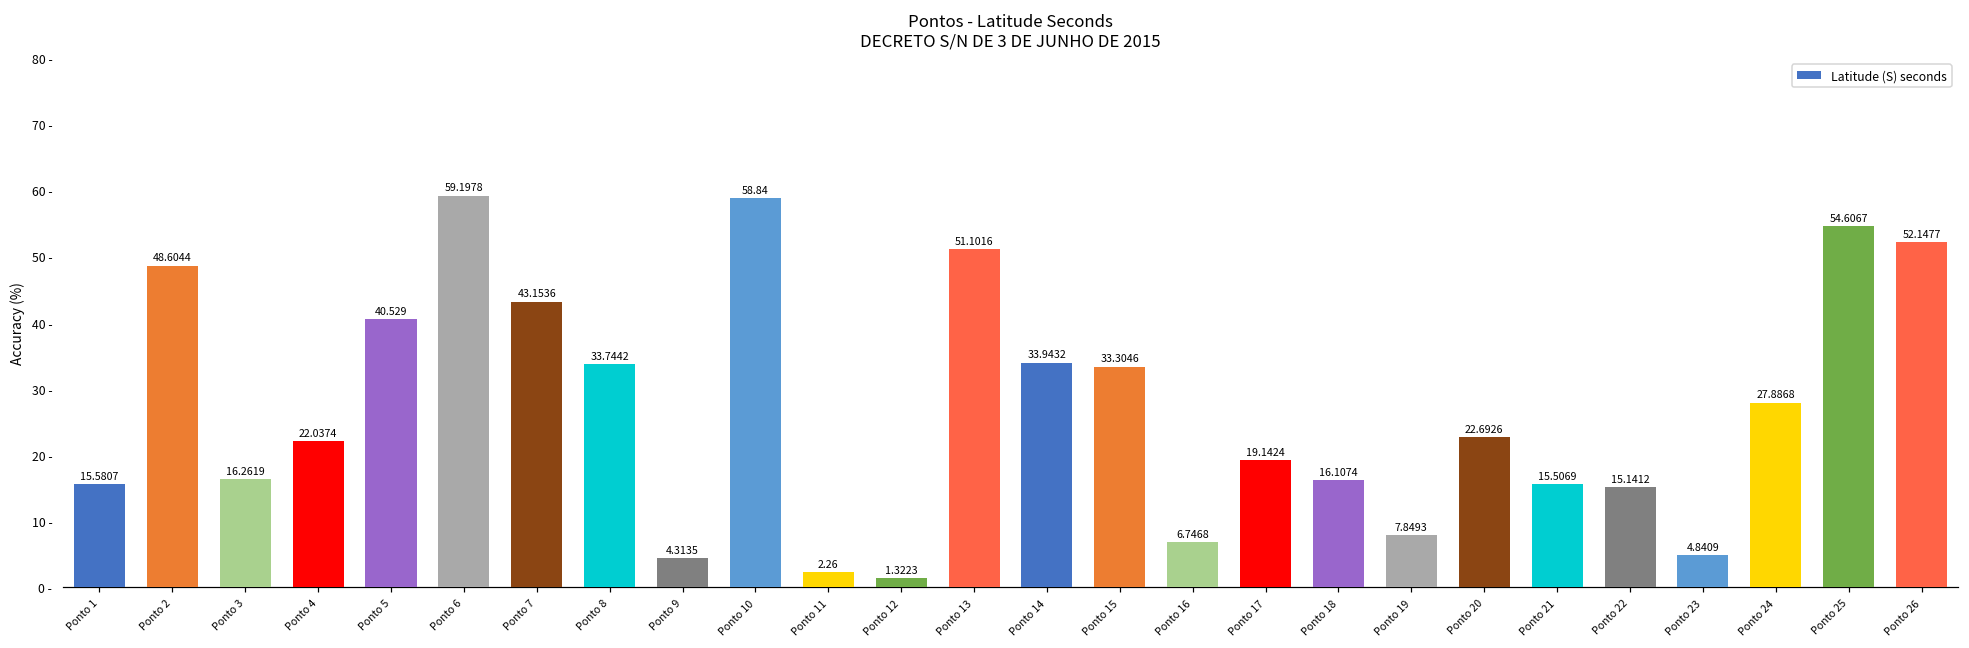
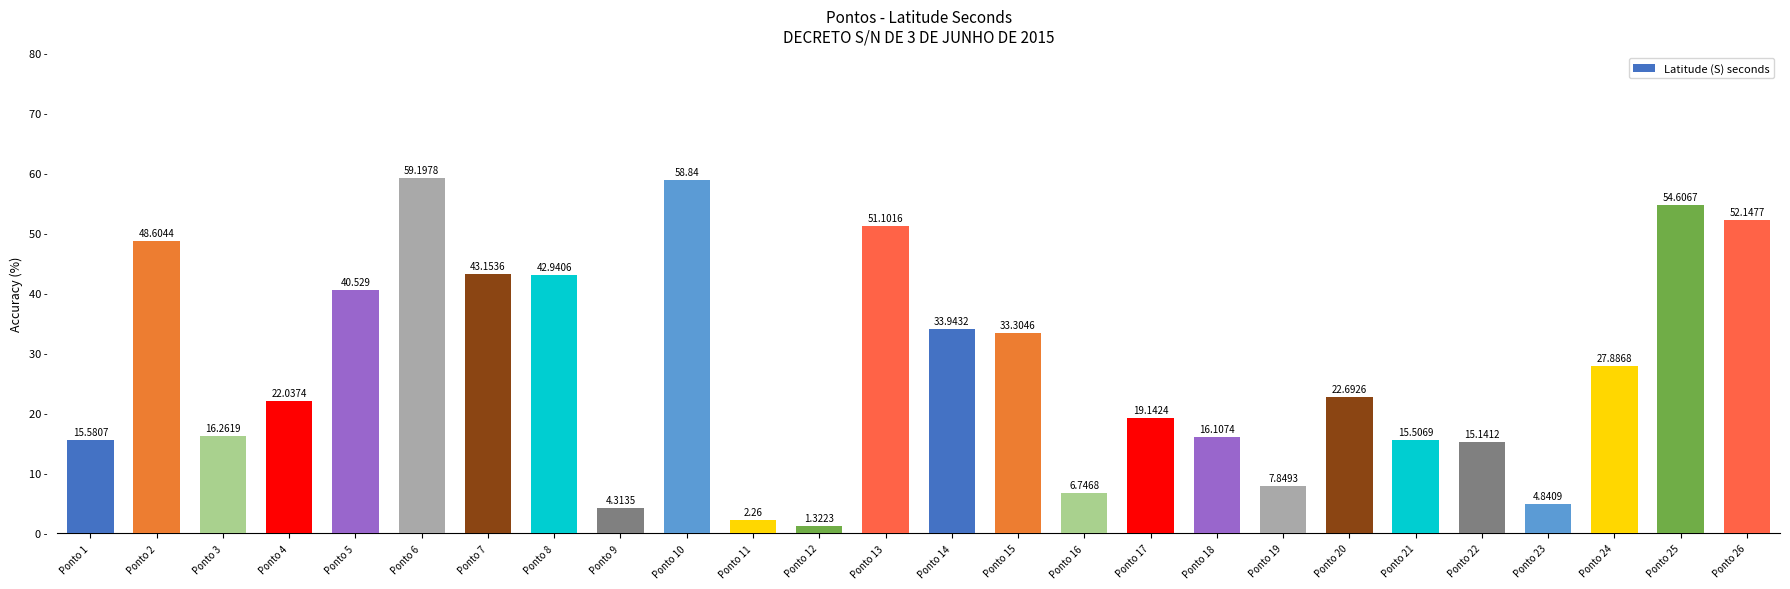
  {
    "Ponto 1": 15.5807,
    "Ponto 2": 48.6044,
    "Ponto 3": 16.2619,
    "Ponto 4": 22.0374,
    "Ponto 5": 40.529,
    "Ponto 6": 59.1978,
    "Ponto 7": 43.1536,
-   "Ponto 8": 33.7442,
+   "Ponto 8": 42.9406,
    "Ponto 9": 4.3135,
    "Ponto 10": 58.84,
    "Ponto 11": 2.26,
    "Ponto 12": 1.3223,
    "Ponto 13": 51.1016,
    "Ponto 14": 33.9432,
    "Ponto 15": 33.3046,
    "Ponto 16": 6.7468,
    "Ponto 17": 19.1424,
    "Ponto 18": 16.1074,
    "Ponto 19": 7.8493,
    "Ponto 20": 22.6926,
    "Ponto 21": 15.5069,
    "Ponto 22": 15.1412,
    "Ponto 23": 4.8409,
    "Ponto 24": 27.8868,
    "Ponto 25": 54.6067,
    "Ponto 26": 52.1477
  }
